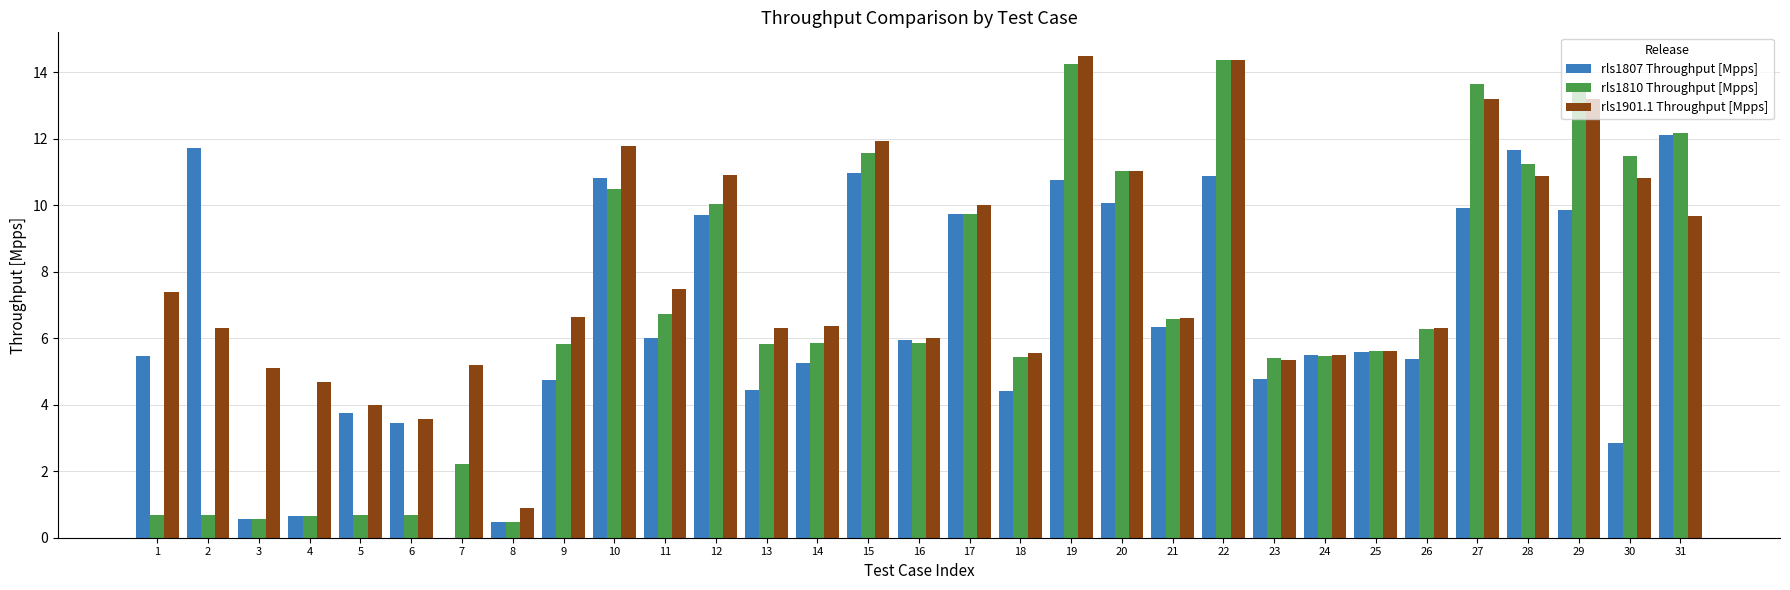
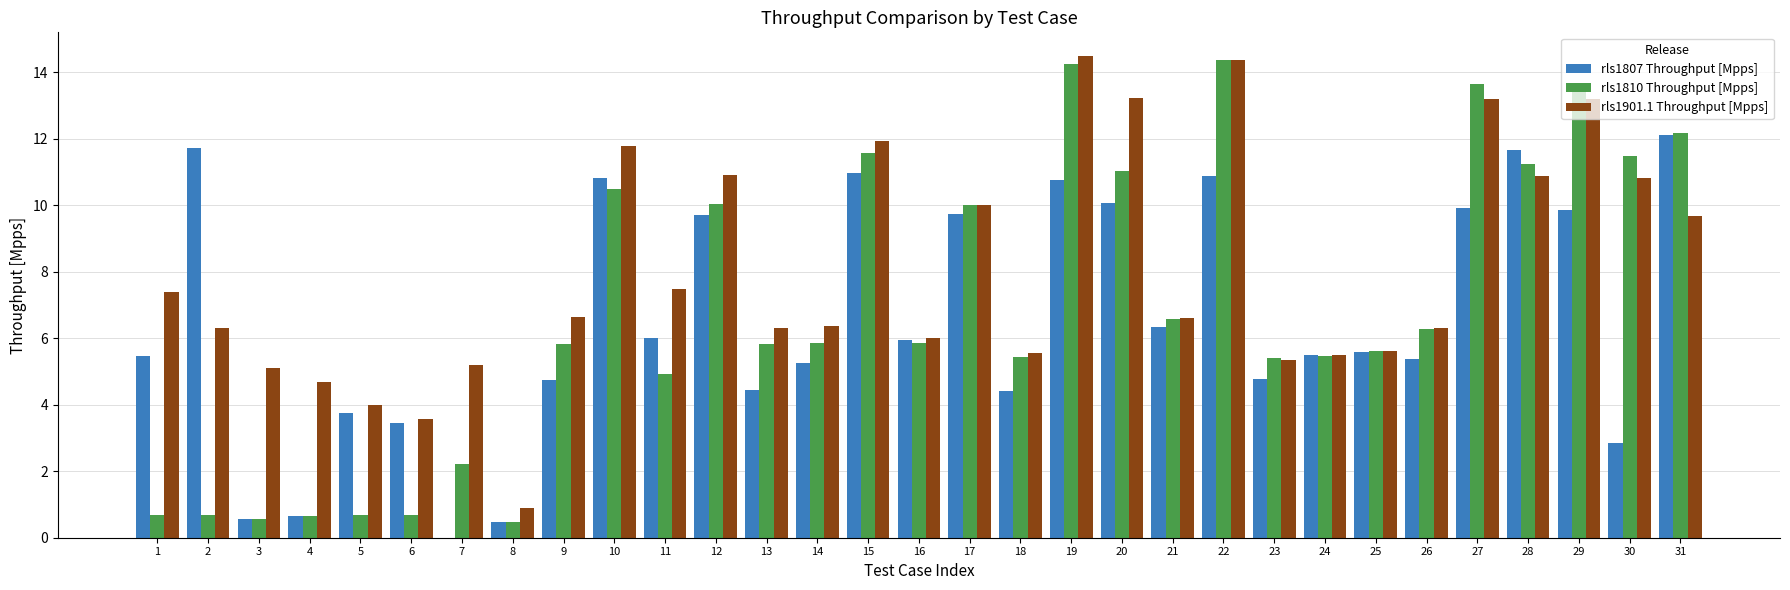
  {
    "rls1807 Throughput [Mpps]": {
      "1": 5.5,
      "2": 11.7,
      "3": 0.6,
      "4": 0.7,
      "5": 3.8,
      "6": 3.5,
      "7": 0.0,
      "8": 0.5,
      "9": 4.7,
      "10": 10.8,
      "11": 6.0,
      "12": 9.7,
      "13": 4.5,
      "14": 5.3,
      "15": 11.0,
      "16": 6.0,
      "17": 9.7,
      "18": 4.4,
      "19": 10.8,
      "20": 10.1,
      "21": 6.4,
      "22": 10.9,
      "23": 4.8,
      "24": 5.5,
      "25": 5.6,
      "26": 5.4,
      "27": 9.9,
      "28": 11.7,
      "29": 9.9,
      "30": 2.8,
      "31": 12.1
    },
    "rls1810 Throughput [Mpps]": {
      "1": 0.7,
      "2": 0.7,
      "3": 0.6,
      "4": 0.7,
      "5": 0.7,
      "6": 0.7,
      "7": 2.2,
      "8": 0.5,
      "9": 5.8,
      "10": 10.5,
-     "11": 6.7,
+     "11": 4.9,
      "12": 10.0,
      "13": 5.8,
      "14": 5.9,
      "15": 11.6,
      "16": 5.9,
-     "17": 9.7,
+     "17": 10.0,
      "18": 5.4,
      "19": 14.3,
      "20": 11.0,
      "21": 6.6,
      "22": 14.4,
      "23": 5.4,
      "24": 5.5,
      "25": 5.6,
      "26": 6.3,
      "27": 13.7,
      "28": 11.2,
      "30": 11.5,
      "31": 12.2
    },
    "rls1901.1 Throughput [Mpps]": {
      "1": 7.4,
      "2": 6.3,
      "3": 5.1,
      "4": 4.7,
      "5": 4.0,
      "6": 3.6,
      "7": 5.2,
      "8": 0.9,
      "9": 6.6,
      "10": 11.8,
      "11": 7.5,
      "12": 10.9,
      "13": 6.3,
      "14": 6.4,
      "15": 11.9,
      "16": 6.0,
      "17": 10.0,
      "18": 5.6,
      "19": 14.5,
-     "20": 11.0,
+     "20": 13.2,
      "21": 6.6,
      "22": 14.4,
      "23": 5.4,
      "24": 5.5,
      "25": 5.6,
      "26": 6.3,
      "27": 13.2,
      "28": 10.9,
      "30": 10.8,
      "31": 9.7
    }
  }
